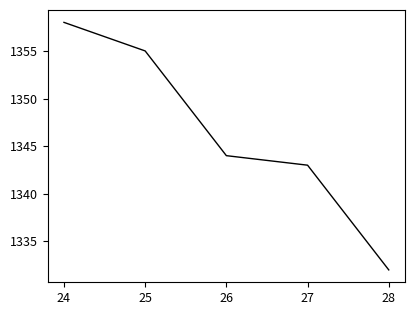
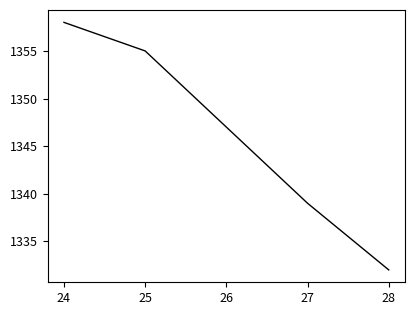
  {
    "24": 1358,
    "25": 1355,
-   "26": 1344,
-   "27": 1343,
+   "26": 1347,
+   "27": 1339,
    "28": 1332
  }
